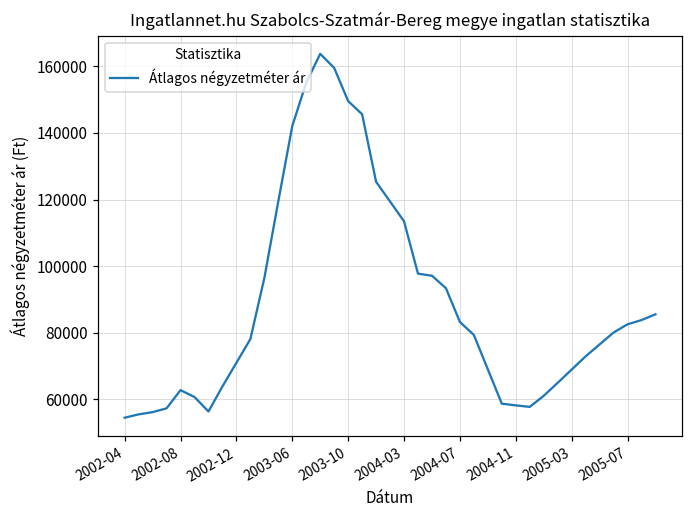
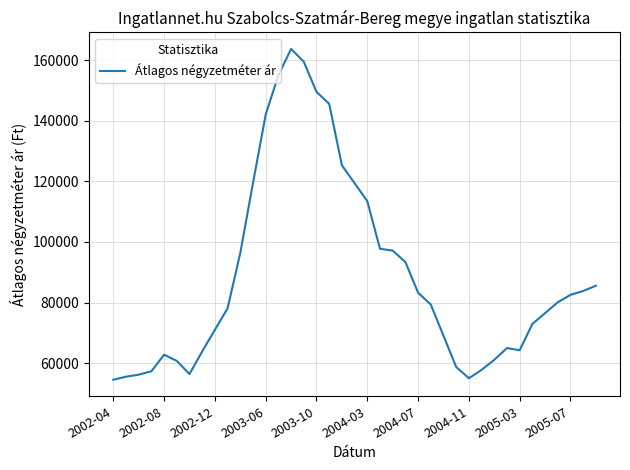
  {
    "2002-04": 54000,
    "2002-08": 63000,
    "2002-12": 71000,
    "2003-06": 142000,
    "2003-10": 150000,
    "2004-03": 113000,
    "2004-07": 83000,
-   "2004-11": 58000,
-   "2005-03": 69000,
+   "2004-11": 55000,
+   "2005-03": 64000,
    "2005-07": 83000
  }
